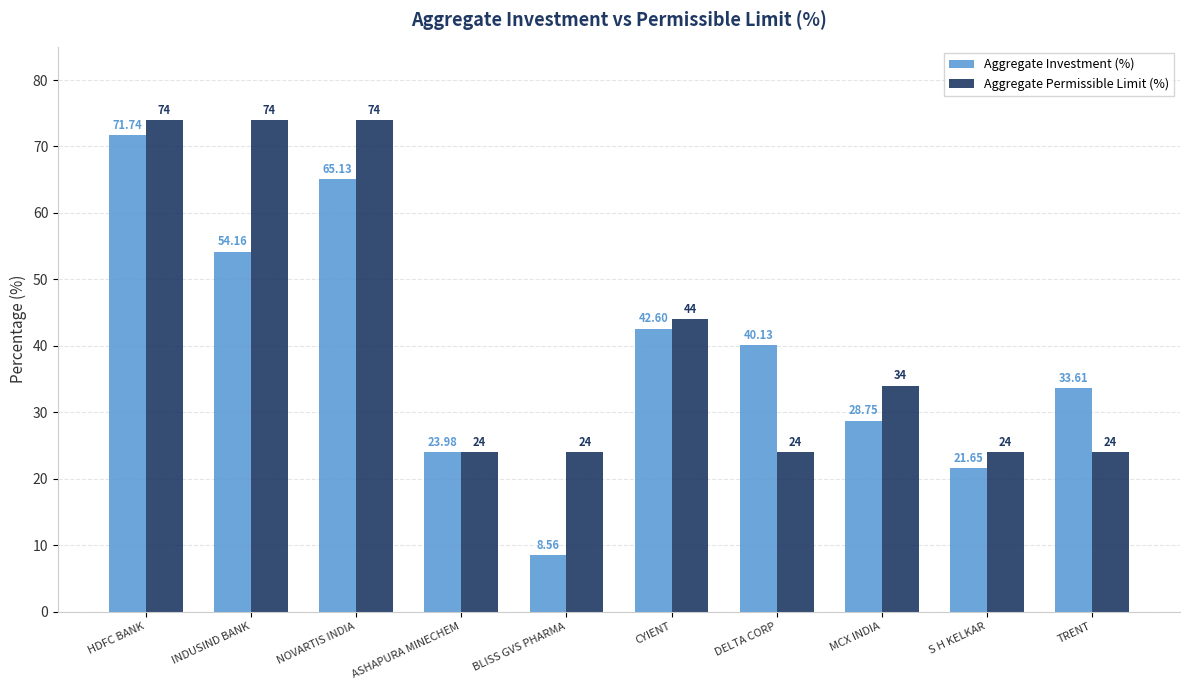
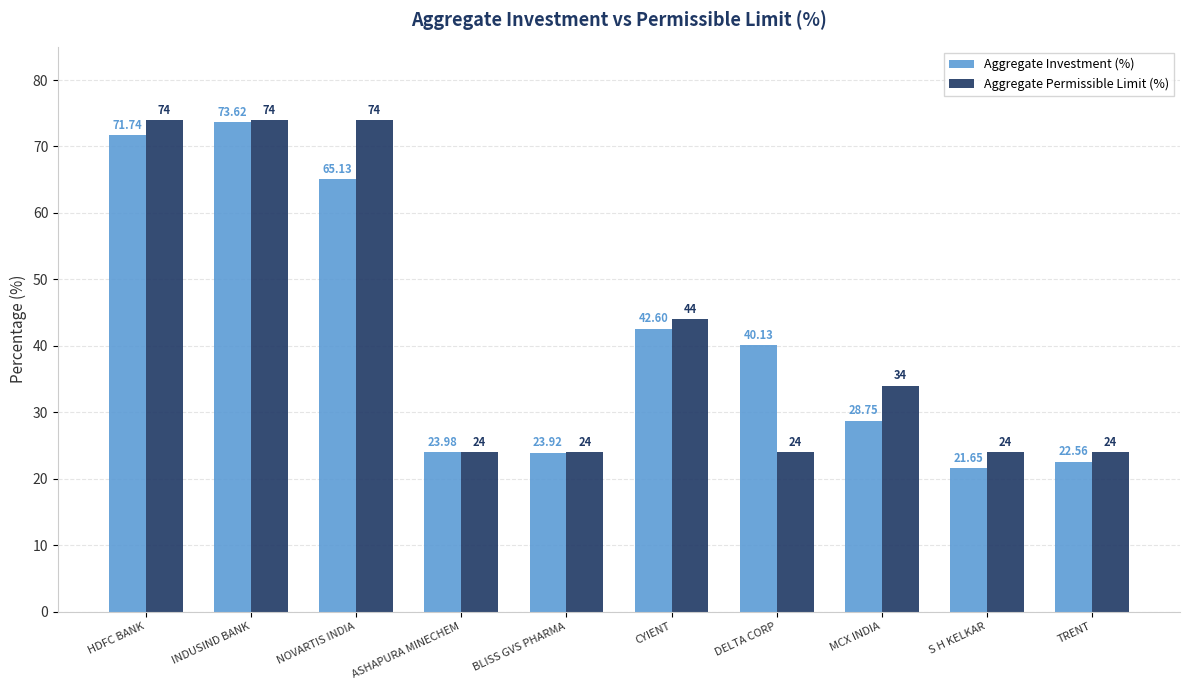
  {
    "Aggregate Investment (%)": {
      "HDFC BANK": 71.74,
-     "INDUSIND BANK": 54.16,
+     "INDUSIND BANK": 73.62,
      "NOVARTIS INDIA": 65.13,
      "ASHAPURA MINECHEM": 23.98,
-     "BLISS GVS PHARMA": 8.56,
+     "BLISS GVS PHARMA": 23.92,
      "CYIENT": 42.60,
      "DELTA CORP": 40.13,
      "MCX INDIA": 28.75,
      "S H KELKAR": 21.65,
-     "TRENT": 33.61
+     "TRENT": 22.56
    },
    "Aggregate Permissible Limit (%)": {
      "HDFC BANK": 74,
      "INDUSIND BANK": 74,
      "NOVARTIS INDIA": 74,
      "ASHAPURA MINECHEM": 24,
      "BLISS GVS PHARMA": 24,
      "CYIENT": 44,
      "DELTA CORP": 24,
      "MCX INDIA": 34,
      "S H KELKAR": 24,
      "TRENT": 24
    }
  }
